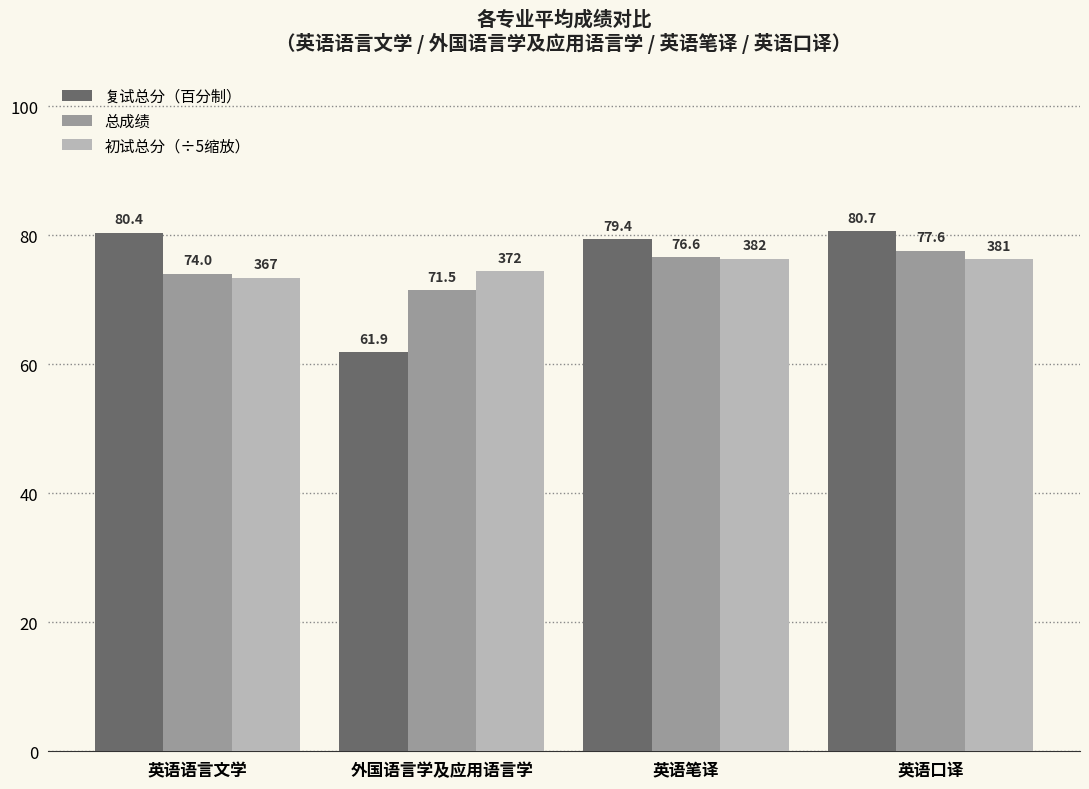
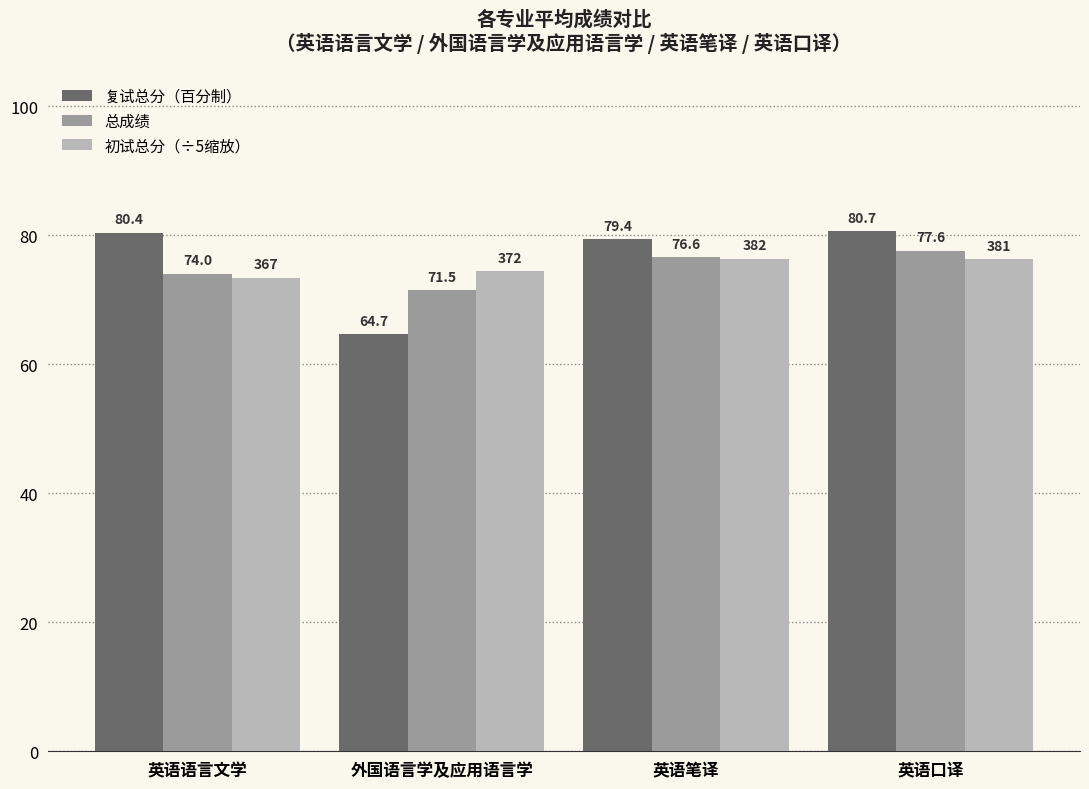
  {
    "复试总分（百分制）": {
      "英语语言文学": 80.4,
-     "外国语言学及应用语言学": 61.9,
+     "外国语言学及应用语言学": 64.7,
      "英语笔译": 79.4,
      "英语口译": 80.7
    }
  }
